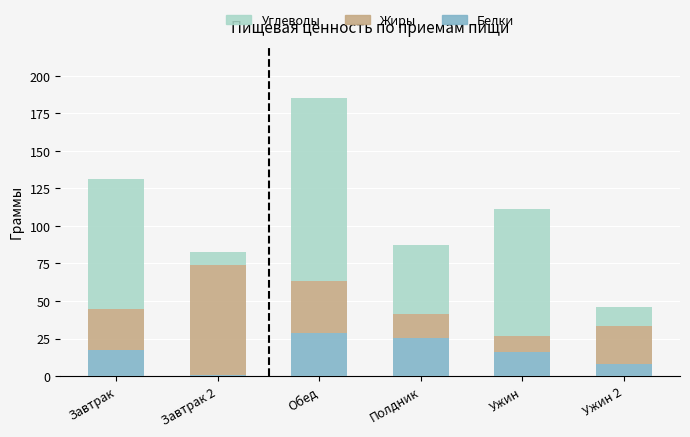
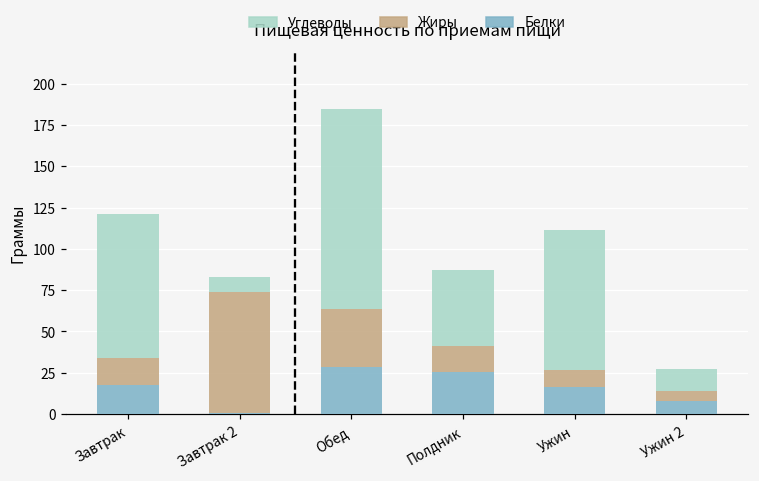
  {
    "Жиры": {
-     "Завтрак": 27,
+     "Завтрак": 17,
      "Завтрак 2": 74,
      "Обед": 35,
      "Полдник": 16,
      "Ужин": 11,
-     "Ужин 2": 25
+     "Ужин 2": 6
    }
  }
